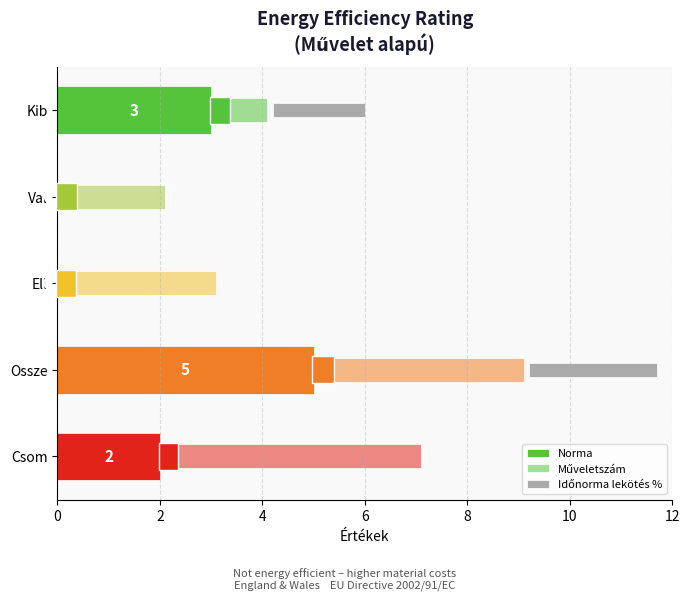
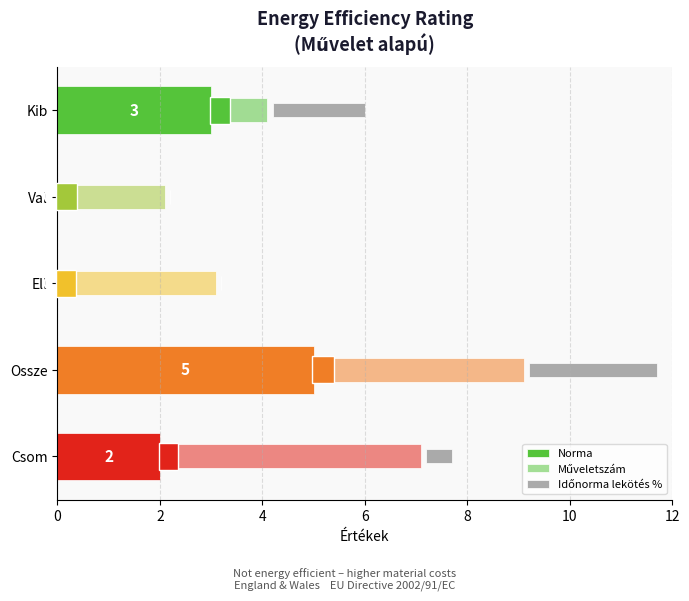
  {
    "Időnorma lekötés %": {
      "Val": 0.0,
      "Ell": 0.0,
-     "Csom": 0.0
+     "Csom": 0.5
    }
  }
